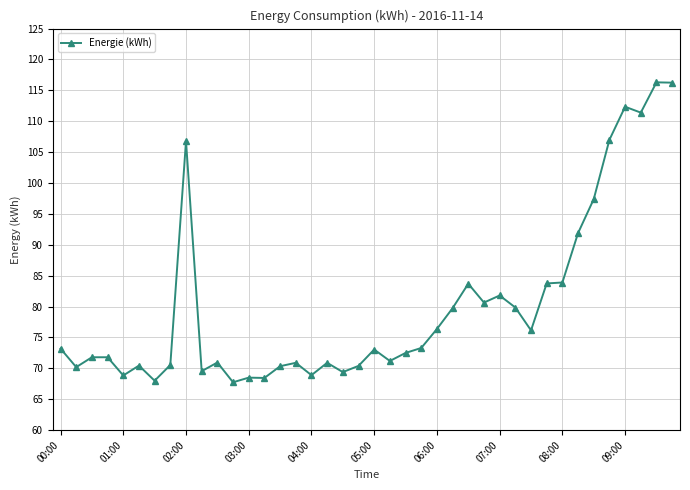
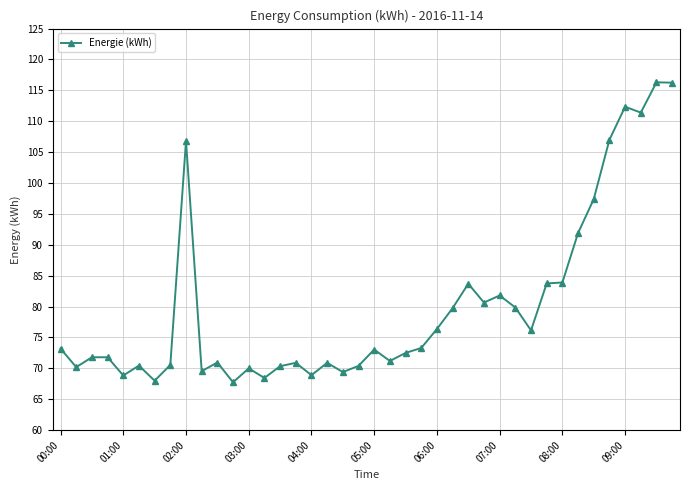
  {
    "00:00": 73,
    "01:00": 69,
    "02:00": 107,
-   "03:00": 69,
+   "03:00": 70,
    "04:00": 69,
    "05:00": 73,
    "06:00": 76,
    "07:00": 82,
    "08:00": 84,
    "09:00": 112
  }
